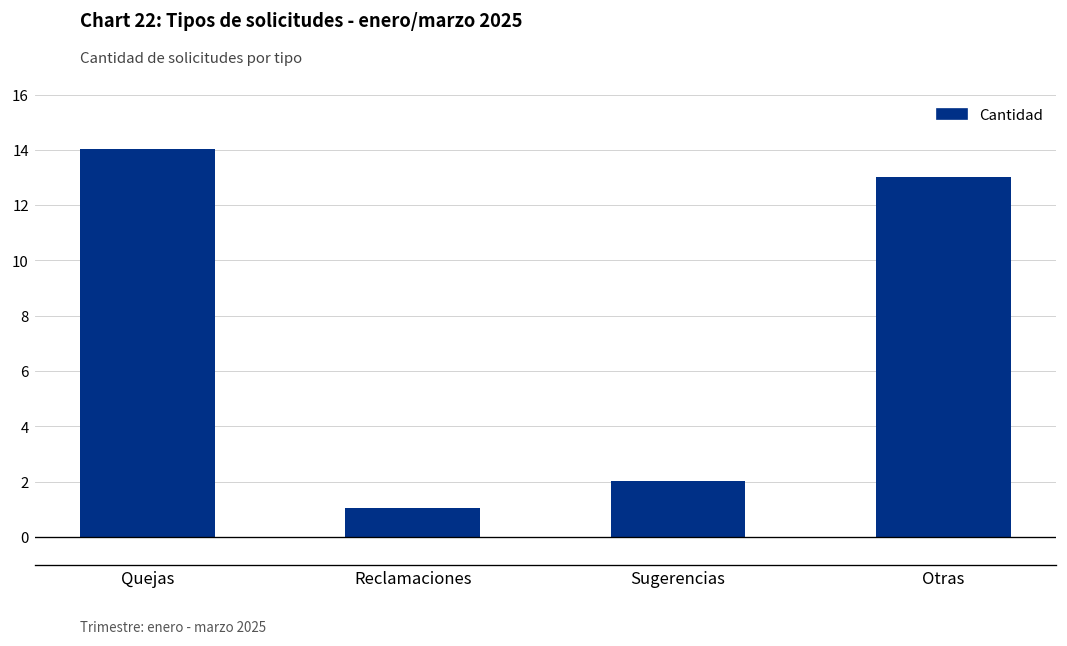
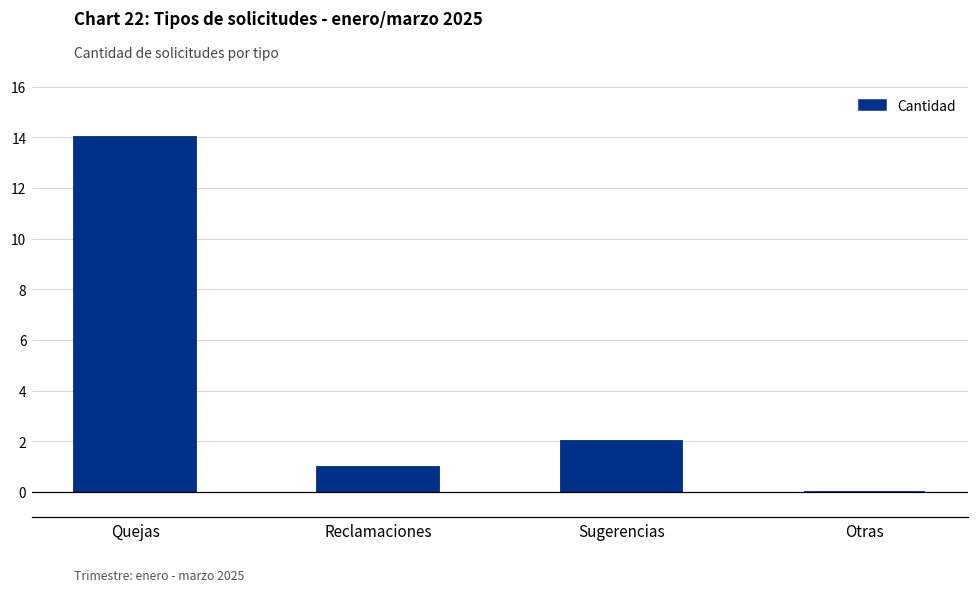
  {
    "Quejas": 14,
    "Reclamaciones": 1,
    "Sugerencias": 2,
-   "Otras": 13
+   "Otras": 0
  }
